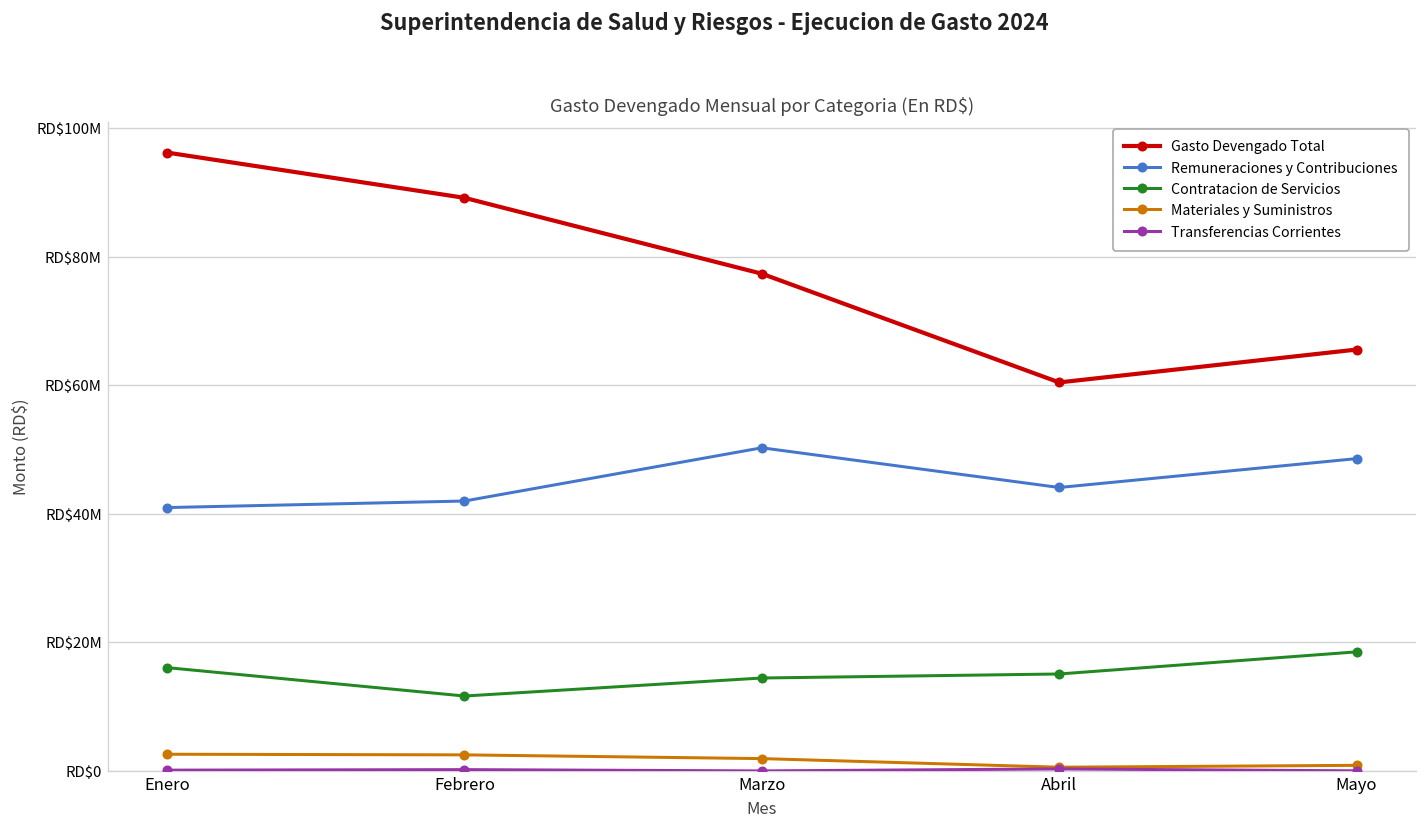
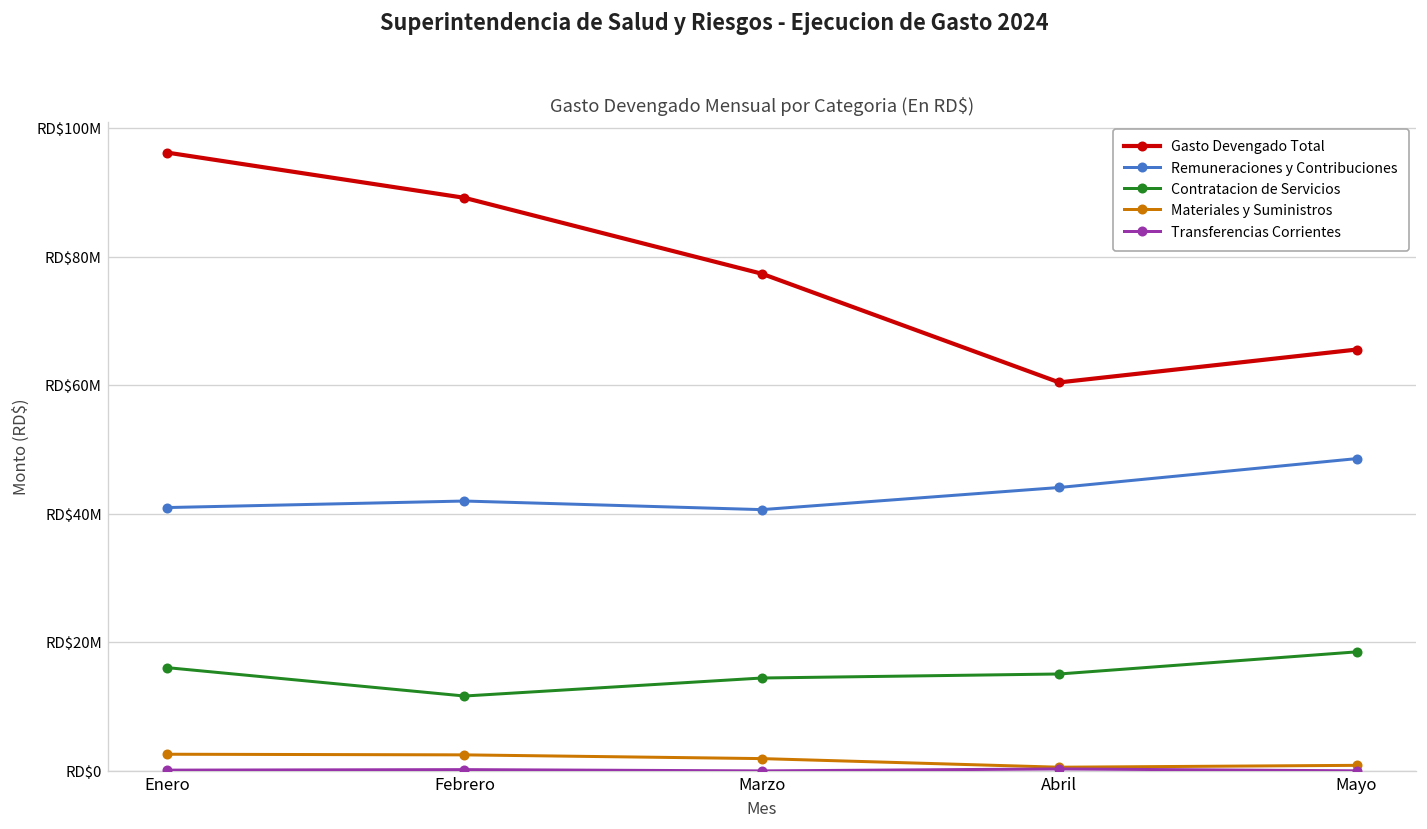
  {
    "Gasto Devengado Total": {
      "Enero": "RD$96000000",
      "Febrero": "RD$89000000",
      "Marzo": "RD$77000000",
      "Abril": "RD$60000000",
      "Mayo": "RD$66000000"
    },
    "Remuneraciones y Contribuciones": {
      "Enero": "RD$41000000",
      "Febrero": "RD$42000000",
-     "Marzo": "RD$50000000",
+     "Marzo": "RD$41000000",
      "Abril": "RD$44000000",
      "Mayo": "RD$49000000"
    },
    "Contratacion de Servicios": {
      "Enero": "RD$16000000",
      "Febrero": "RD$12000000",
      "Marzo": "RD$14000000",
      "Abril": "RD$15000000",
      "Mayo": "RD$19000000"
    },
    "Materiales y Suministros": {
      "Enero": "RD$3000000",
      "Febrero": "RD$2000000",
      "Marzo": "RD$2000000",
      "Mayo": "RD$1000000"
    },
    "Transferencias Corrientes": {
      "Enero": "RD$0",
      "Febrero": "RD$0",
      "Marzo": "RD$0",
      "Mayo": "RD$0"
    }
  }
